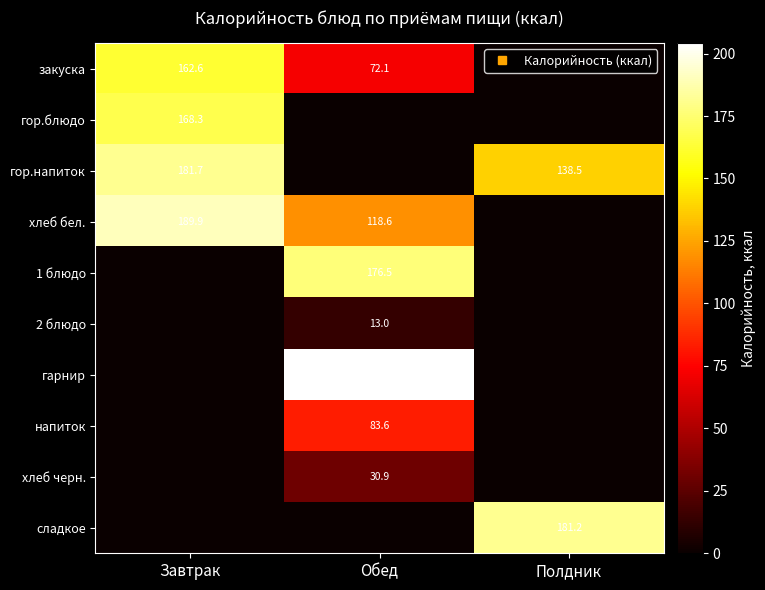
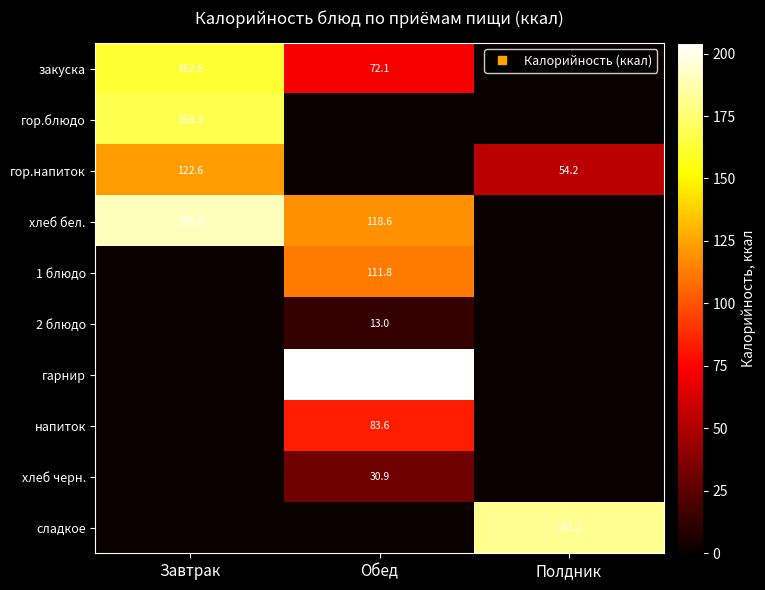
  {
    "закуска": {
      "Завтрак": 162.6,
      "Обед": 72.1
    },
    "гор.блюдо": {
      "Завтрак": 168.3
    },
    "гор.напиток": {
-     "Завтрак": 181.7,
-     "Полдник": 138.5
+     "Завтрак": 122.6,
+     "Полдник": 54.2
    },
    "хлеб бел.": {
      "Завтрак": 189.9,
      "Обед": 118.6
    },
    "1 блюдо": {
-     "Обед": 176.5
+     "Обед": 111.8
    },
    "2 блюдо": {
      "Обед": 13.0
    },
    "напиток": {
      "Обед": 83.6
    },
    "хлеб черн.": {
      "Обед": 30.9
    },
    "сладкое": {
      "Полдник": 181.2
    }
  }
